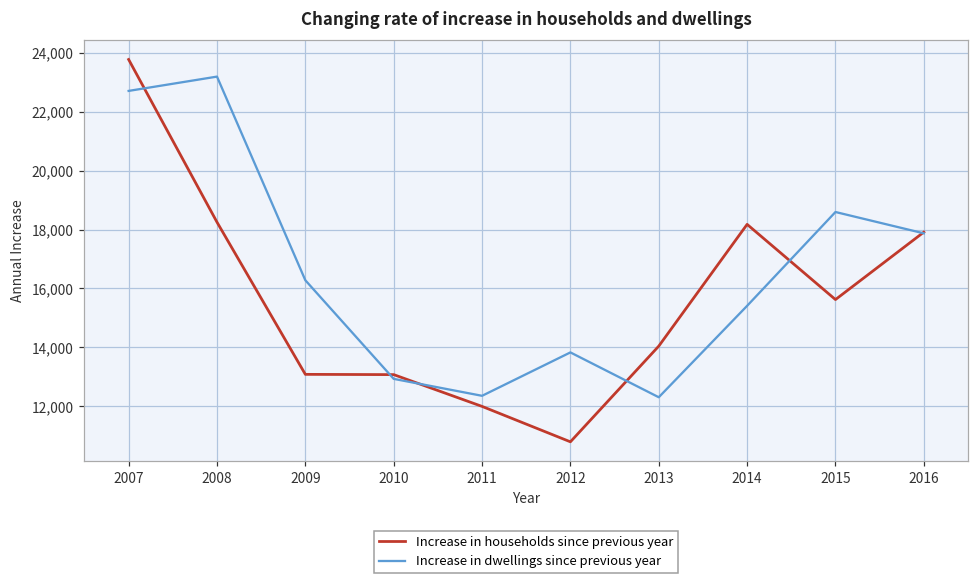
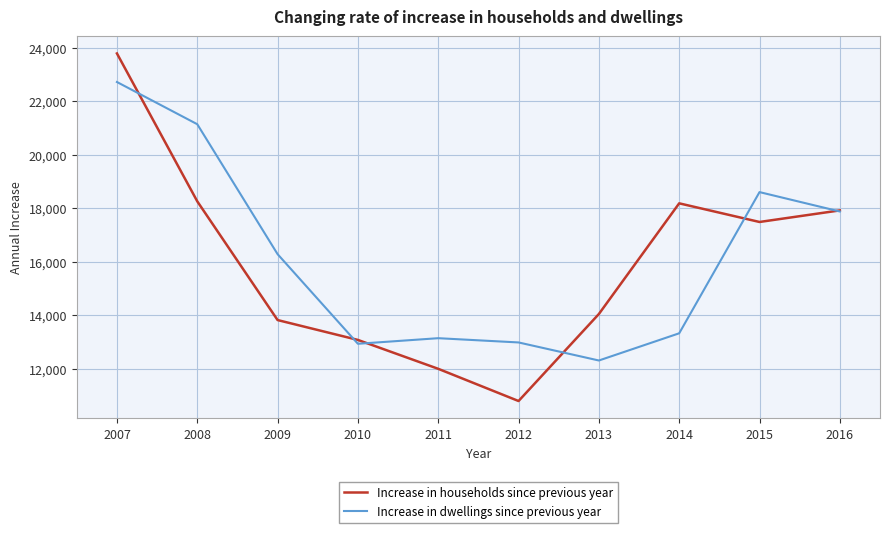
  {
    "Increase in households since previous year": {
      "2007": "23,800",
      "2008": "18,300",
-     "2009": "13,100",
+     "2009": "13,800",
      "2010": "13,100",
      "2011": "12,000",
      "2012": "10,800",
      "2013": "14,000",
      "2014": "18,200",
-     "2015": "15,600"
+     "2015": "17,500"
    },
    "Increase in dwellings since previous year": {
      "2007": "22,700",
-     "2008": "23,200",
+     "2008": "21,100",
      "2009": "16,300",
      "2010": "12,900",
-     "2011": "12,400",
-     "2012": "13,800",
+     "2011": "13,100",
+     "2012": "13,000",
      "2013": "12,300",
-     "2014": "15,400",
+     "2014": "13,300",
      "2015": "18,600"
    }
  }
